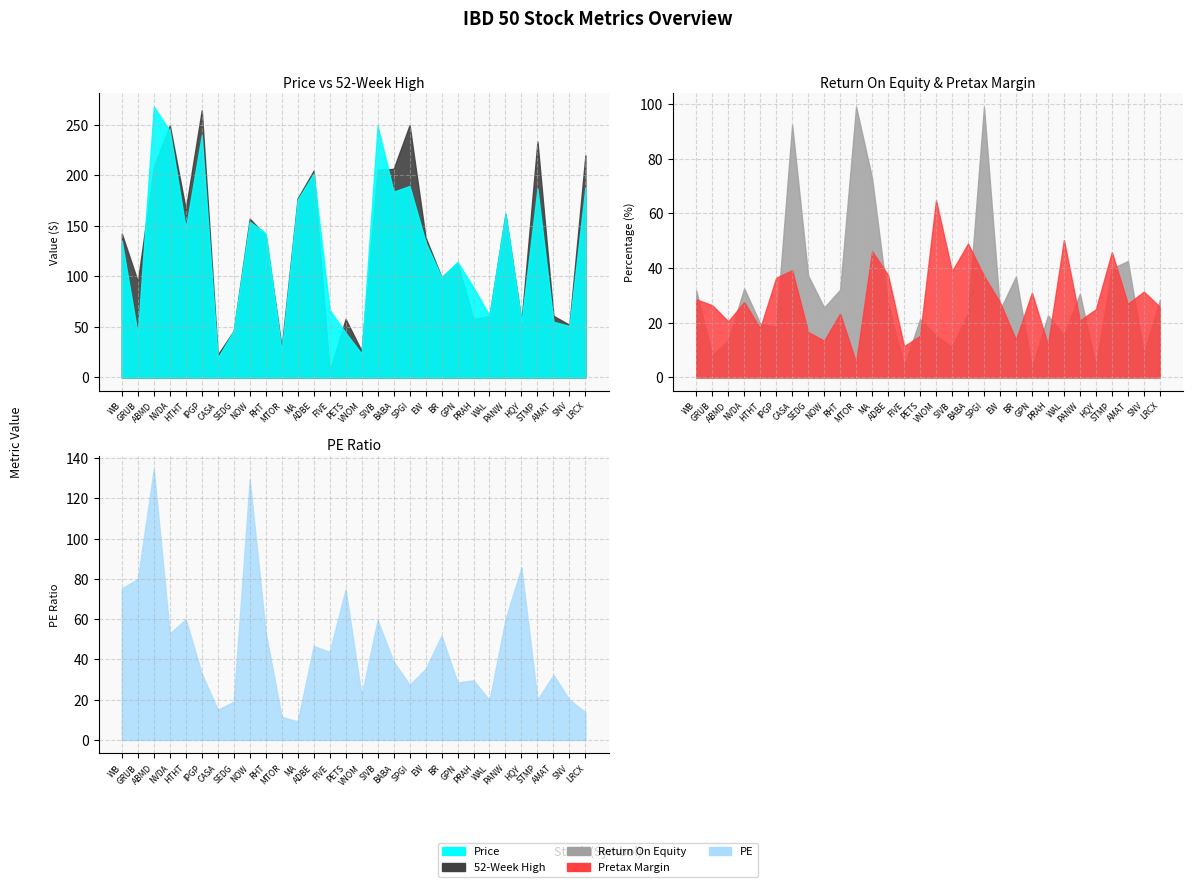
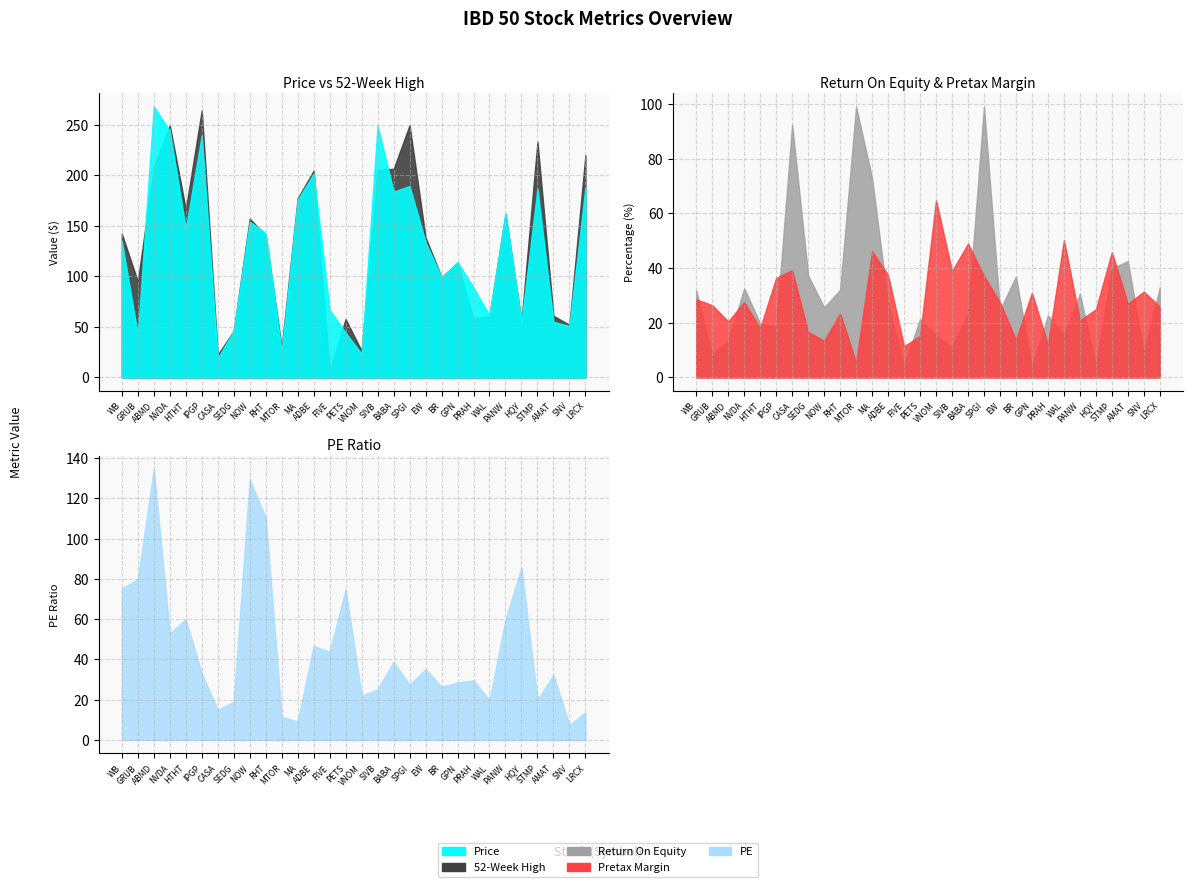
  {
    "Price vs 52-Week High": {
      "52-Week High": {
        "WB": 142,
        "GRUB": 95,
        "ABMD": 208,
        "NVDA": 249,
        "HTHT": 166,
        "IPGP": 264,
        "CASA": 23,
        "NOW": 157,
        "MTOR": 30,
        "ADBE": 204,
        "FIVE": 6,
        "PETS": 58,
        "VNOM": 26,
        "SIVB": 205,
        "BABA": 206,
        "SPGI": 249,
        "EW": 138,
        "PRAH": 58,
        "STMP": 233,
        "AMAT": 61,
        "LRCX": 220
      },
      "Price": {
        "WB": 135,
        "GRUB": 42,
        "ABMD": 268,
        "NVDA": 244,
        "HTHT": 147,
        "IPGP": 239,
        "CASA": 19,
        "NOW": 154,
        "MTOR": 26,
        "ADBE": 202,
        "FIVE": 67,
        "PETS": 44,
        "VNOM": 23,
        "SIVB": 249,
        "BABA": 184,
        "SPGI": 189,
        "EW": 134,
        "PRAH": 89,
        "STMP": 187,
        "AMAT": 55,
        "LRCX": 188
      }
    },
    "Return On Equity & Pretax Margin": {
      "Return On Equity": {
        "WB": 32,
        "GRUB": 8,
        "ABMD": 13,
        "NVDA": 33,
        "HTHT": 20,
        "IPGP": 19,
        "CASA": 92,
        "SEDG": 37,
        "NOW": 26,
        "RHT": 32,
        "MTOR": 99,
        "MA": 73,
        "ADBE": 27,
        "FIVE": 4,
        "PETS": 21,
        "VNOM": 15,
        "SIVB": 11,
        "BABA": 24,
        "SPGI": 99,
        "EW": 25,
        "BR": 37,
        "GPN": 4,
        "PRAH": 23,
        "WAL": 15,
        "PANW": 31,
        "HQY": 4,
        "STMP": 40,
        "AMAT": 43,
        "SNV": 9,
-       "LRCX": 28
+       "LRCX": 33
      },
      "Pretax Margin": {
        "WB": 29,
        "GRUB": 26,
        "ABMD": 21,
        "NVDA": 28,
        "HTHT": 18,
        "IPGP": 36,
        "CASA": 39,
        "SEDG": 17,
        "NOW": 13,
        "RHT": 23,
        "MTOR": 5,
        "MA": 46,
        "ADBE": 37,
        "FIVE": 11,
        "PETS": 15,
        "VNOM": 65,
        "SIVB": 39,
        "BABA": 49,
        "SPGI": 37,
        "EW": 27,
        "BR": 14,
        "GPN": 31,
        "PRAH": 12,
        "WAL": 50,
        "PANW": 21,
        "HQY": 25,
        "STMP": 46,
        "AMAT": 27,
        "SNV": 31,
        "LRCX": 26
      }
    },
    "PE Ratio": {
      "WB": 75,
      "GRUB": 80,
      "ABMD": 135,
      "NVDA": 53,
      "HTHT": 60,
      "IPGP": 33,
      "CASA": 15,
      "SEDG": 19,
      "NOW": 129,
-     "RHT": 53,
+     "RHT": 110,
      "MTOR": 12,
      "MA": 9,
      "ADBE": 47,
      "FIVE": 44,
      "PETS": 75,
      "VNOM": 22,
-     "SIVB": 59,
+     "SIVB": 25,
      "BABA": 39,
      "SPGI": 27,
      "EW": 35,
-     "BR": 52,
+     "BR": 26,
      "GPN": 29,
      "PRAH": 30,
      "WAL": 20,
      "PANW": 60,
      "HQY": 86,
      "STMP": 20,
      "AMAT": 32,
-     "SNV": 20,
+     "SNV": 7,
      "LRCX": 14
    }
  }
